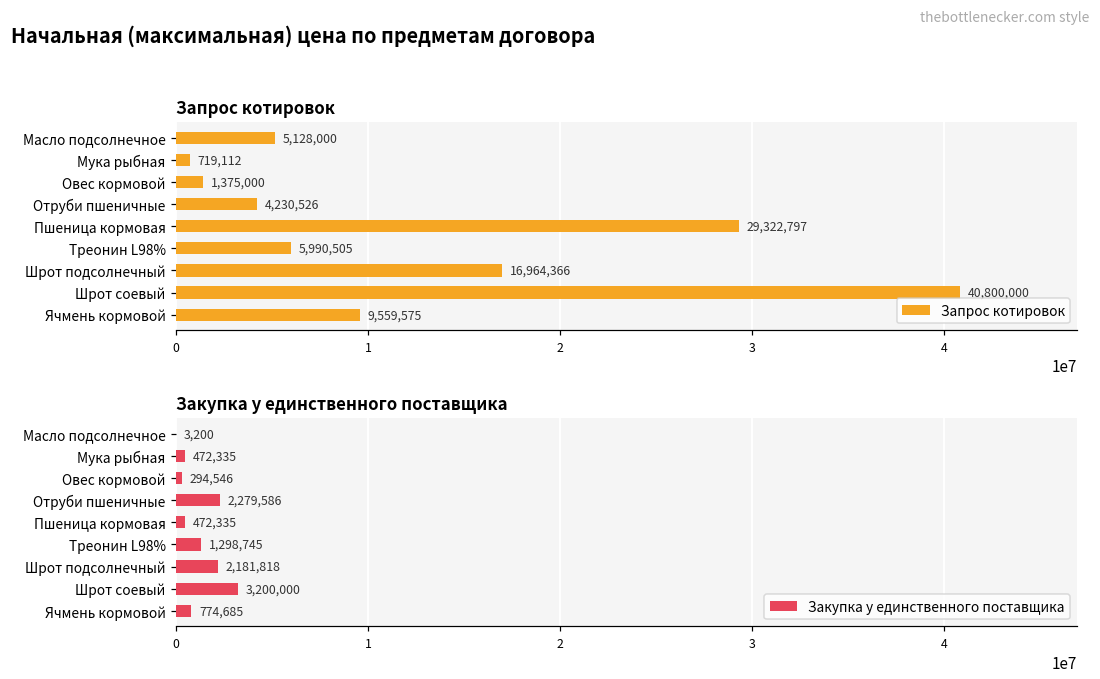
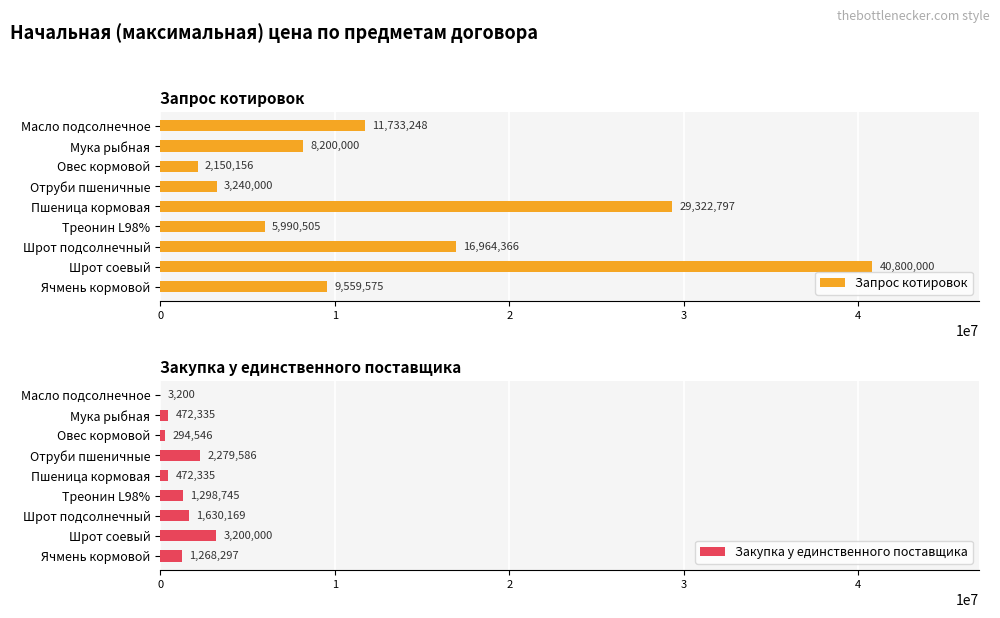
  {
    "Запрос котировок": {
-     "Масло подсолнечное": "5,128,000",
-     "Мука рыбная": "719,112",
-     "Овес кормовой": "1,375,000",
-     "Отруби пшеничные": "4,230,526",
+     "Масло подсолнечное": "11,733,248",
+     "Мука рыбная": "8,200,000",
+     "Овес кормовой": "2,150,156",
+     "Отруби пшеничные": "3,240,000",
      "Пшеница кормовая": "29,322,797",
      "Треонин L98%": "5,990,505",
      "Шрот подсолнечный": "16,964,366",
      "Ячмень кормовой": "9,559,575"
    },
    "Закупка у единственного поставщика": {
      "Масло подсолнечное": "3,200",
      "Мука рыбная": "472,335",
      "Овес кормовой": "294,546",
      "Отруби пшеничные": "2,279,586",
      "Пшеница кормовая": "472,335",
      "Треонин L98%": "1,298,745",
-     "Шрот подсолнечный": "2,181,818",
+     "Шрот подсолнечный": "1,630,169",
      "Шрот соевый": "3,200,000",
-     "Ячмень кормовой": "774,685"
+     "Ячмень кормовой": "1,268,297"
    }
  }
